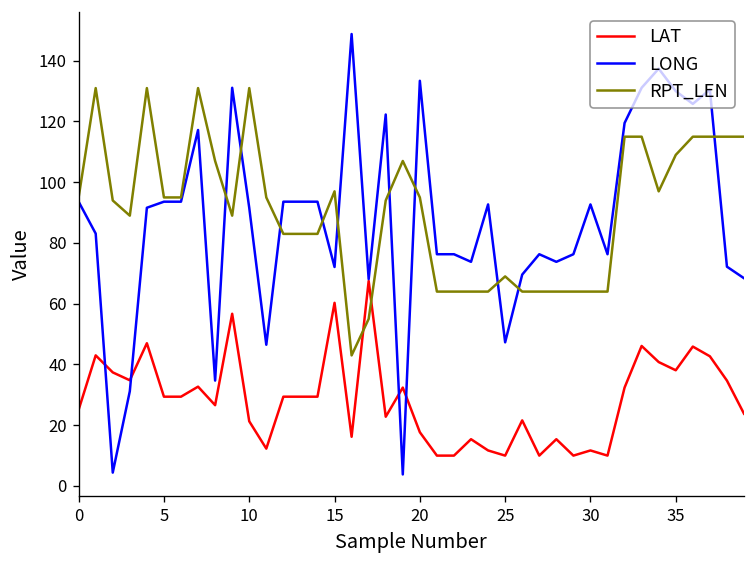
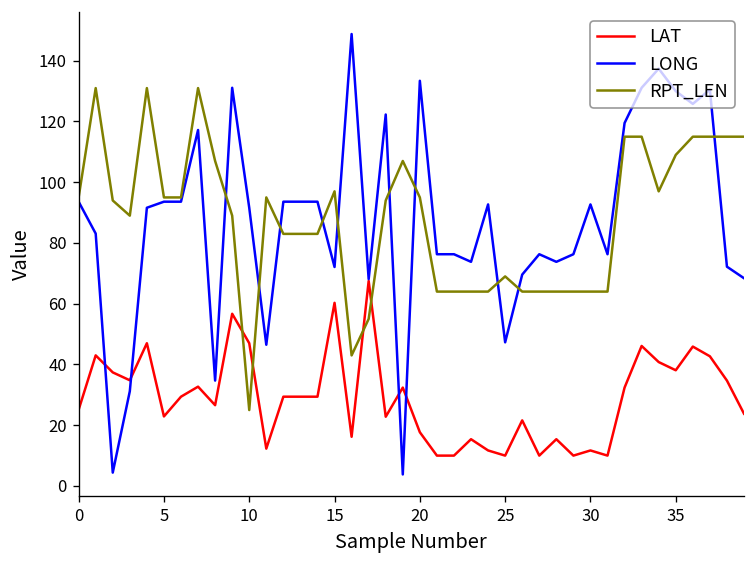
  {
    "LAT": {
      "0": 25,
-     "5": 29,
-     "10": 21,
+     "5": 23,
+     "10": 47,
      "15": 60,
      "20": 18,
      "25": 10,
      "30": 12,
      "35": 38
    },
    "LONG": {
      "0": 94,
      "5": 94,
      "10": 92,
      "15": 72,
      "20": 133,
      "25": 47,
      "30": 93
    },
    "RPT_LEN": {
      "0": 95,
      "5": 95,
-     "10": 131,
+     "10": 25,
      "15": 97,
      "20": 95,
      "25": 69,
      "30": 64,
      "35": 109
    }
  }
